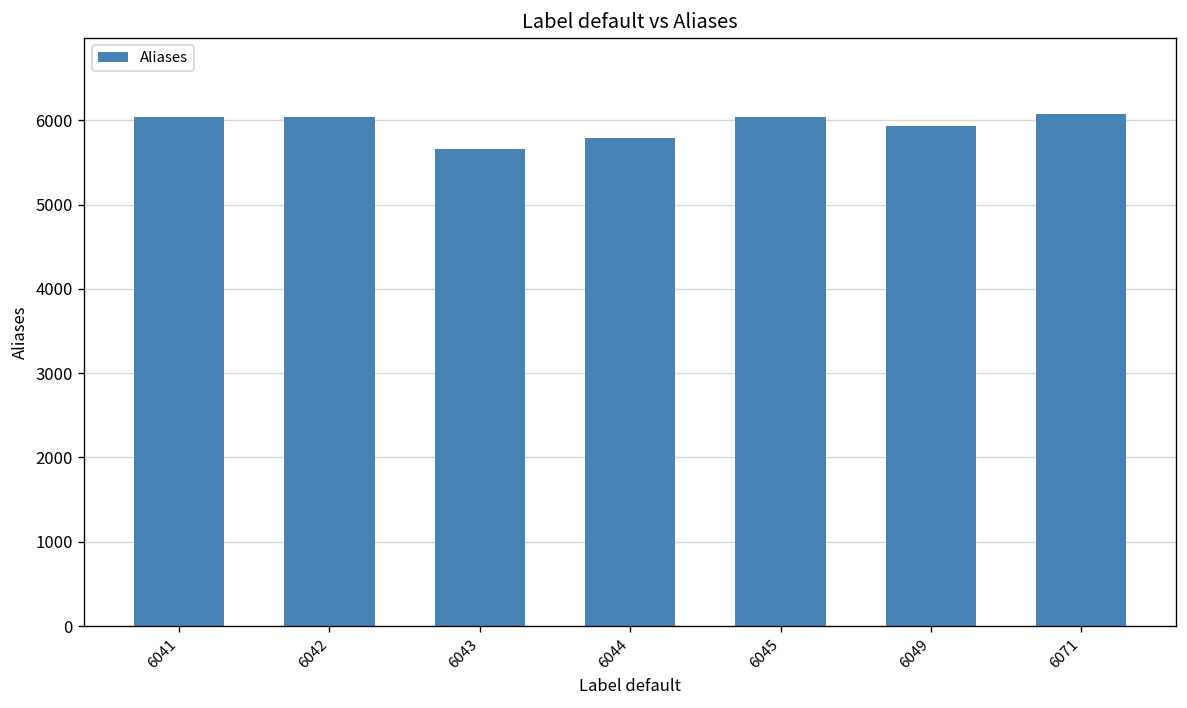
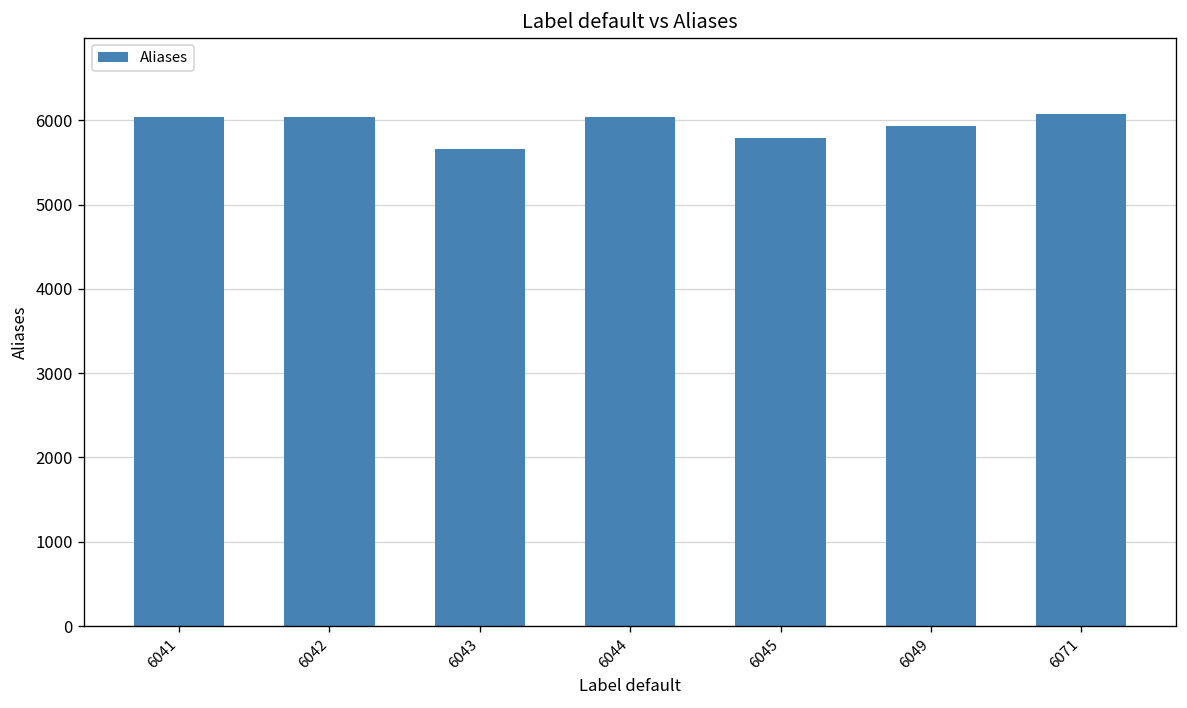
  {
    "6041": 6000,
    "6042": 6000,
    "6043": 5700,
-   "6044": 5800,
-   "6045": 6000,
+   "6044": 6000,
+   "6045": 5800,
    "6049": 5900,
    "6071": 6100
  }
